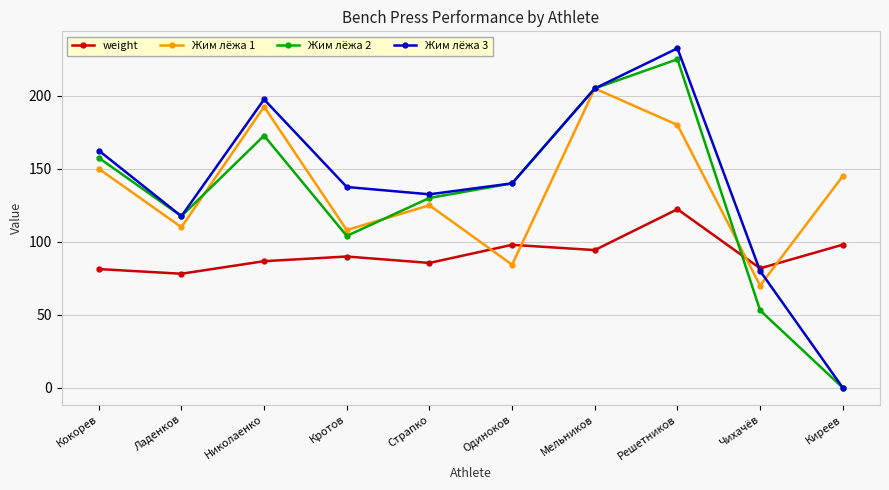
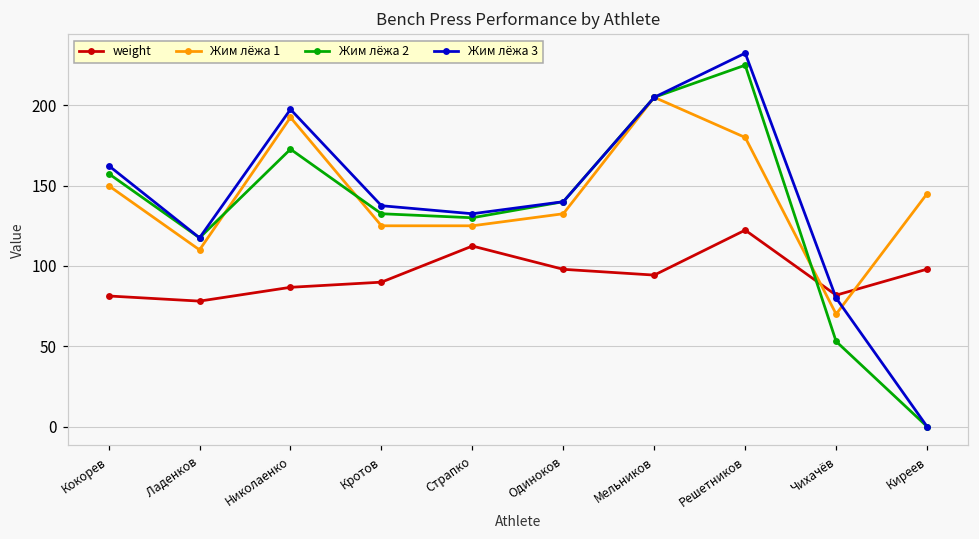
  {
    "weight": {
      "Кокорев": 81,
      "Ладенков": 78,
      "Николаенко": 87,
      "Кротов": 90,
-     "Страпко": 86,
+     "Страпко": 112,
      "Одиноков": 98,
      "Мельников": 94,
      "Решетников": 122,
      "Чихачёв": 82,
      "Киреев": 98
    },
    "Жим лёжа 1": {
      "Кокорев": 150,
      "Ладенков": 110,
      "Николаенко": 193,
-     "Кротов": 108,
+     "Кротов": 125,
      "Страпко": 125,
-     "Одиноков": 84,
+     "Одиноков": 133,
      "Решетников": 180,
      "Чихачёв": 70,
      "Киреев": 145
    },
    "Жим лёжа 2": {
      "Кокорев": 158,
      "Николаенко": 173,
-     "Кротов": 104,
+     "Кротов": 133,
      "Страпко": 130,
      "Решетников": 225,
      "Чихачёв": 53
    },
    "Жим лёжа 3": {
      "Кокорев": 163,
      "Николаенко": 198,
      "Кротов": 138,
      "Страпко": 133,
      "Решетников": 233,
      "Чихачёв": 80
    }
  }
